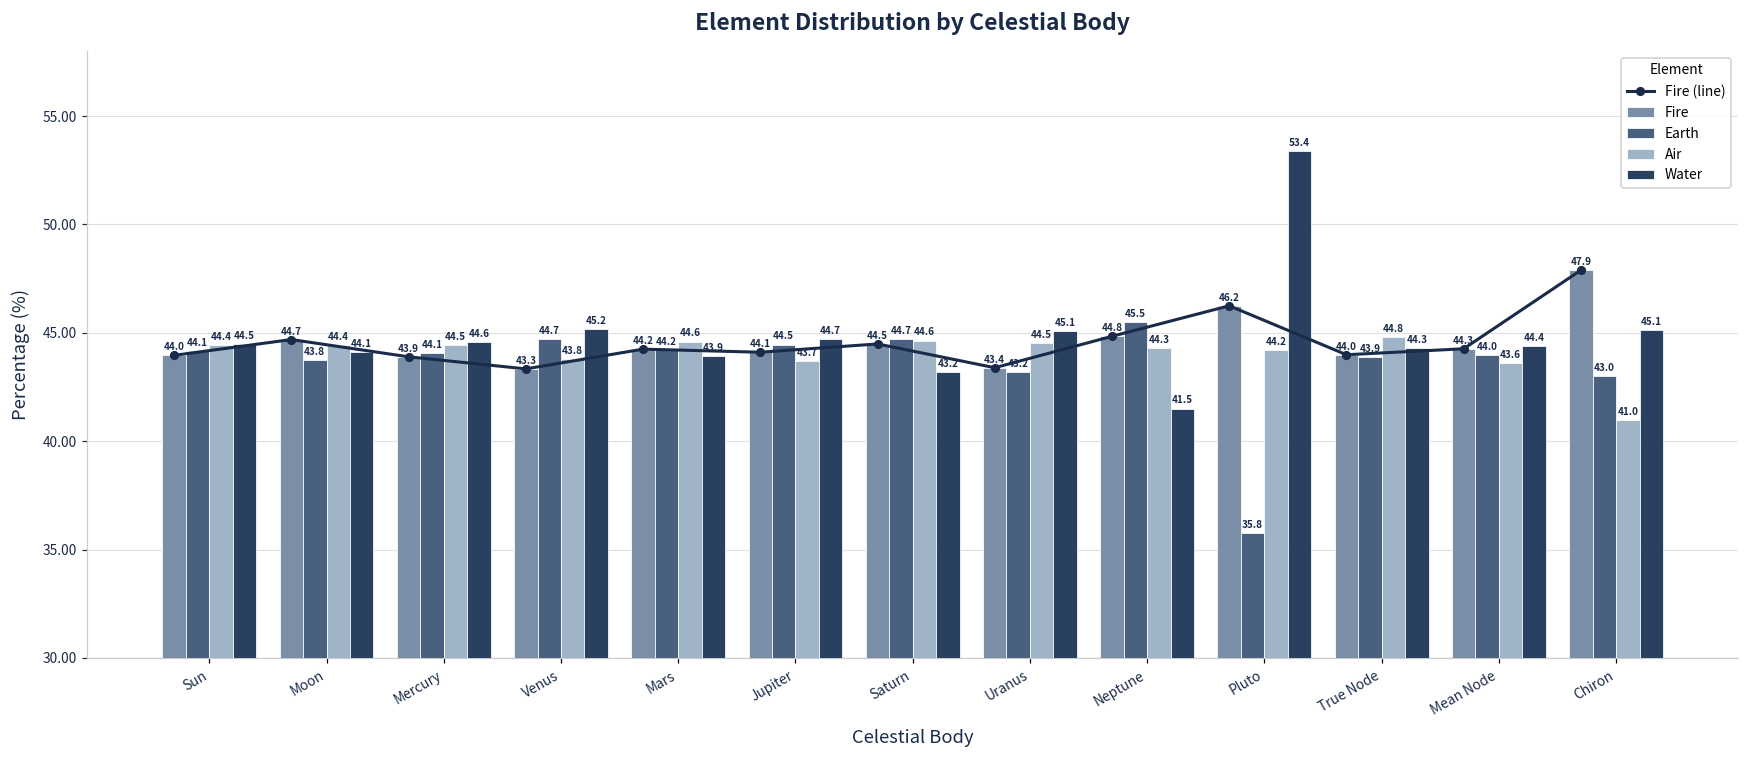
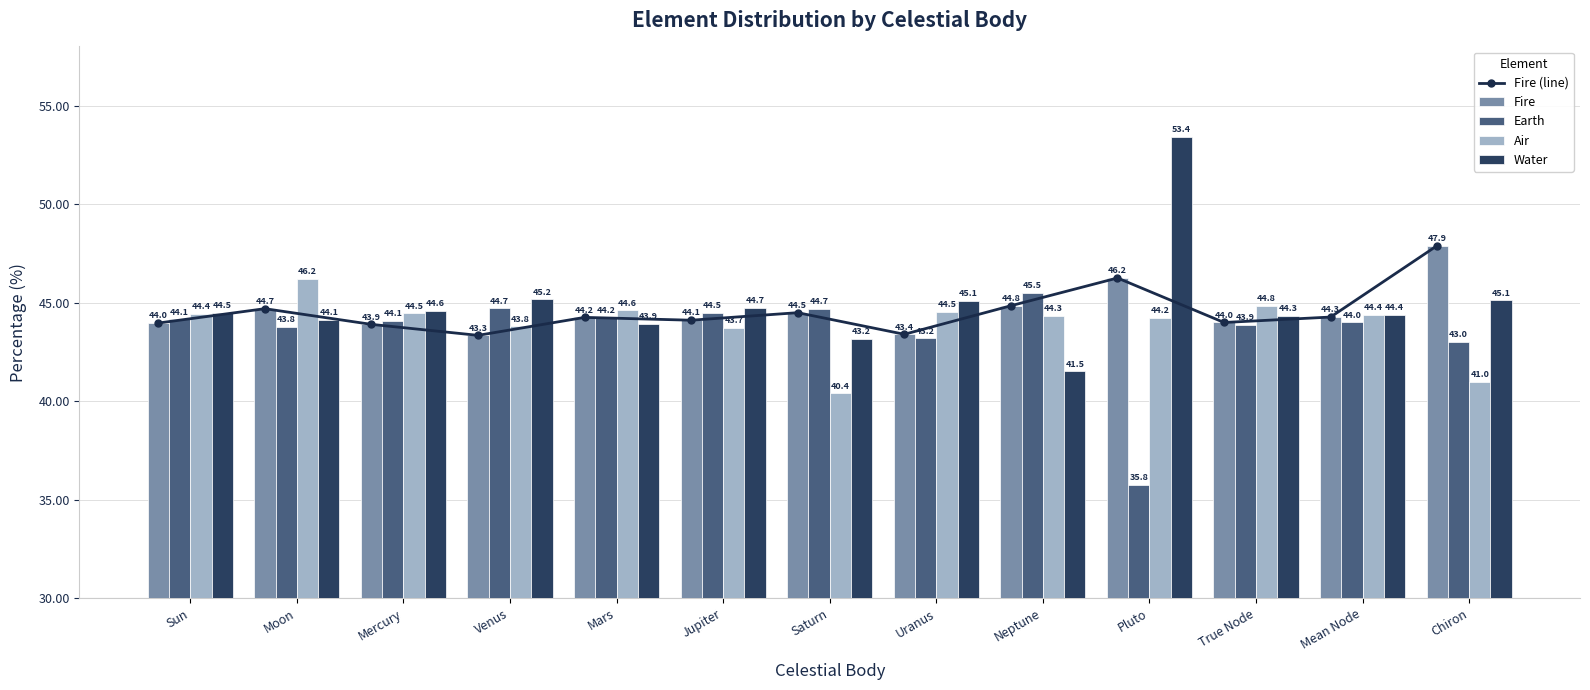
  {
    "Fire": {
      "Sun": 44.0,
      "Moon": 44.7,
      "Mercury": 43.9,
      "Venus": 43.3,
      "Mars": 44.2,
      "Jupiter": 44.1,
      "Saturn": 44.5,
      "Uranus": 43.4,
      "Neptune": 44.8,
      "Pluto": 46.2,
      "True Node": 44.0,
      "Mean Node": 44.3,
      "Chiron": 47.9
    },
    "Air": {
      "Sun": 44.4,
-     "Moon": 44.4,
+     "Moon": 46.2,
      "Mercury": 44.5,
      "Venus": 43.8,
      "Mars": 44.6,
      "Jupiter": 43.7,
-     "Saturn": 44.6,
+     "Saturn": 40.4,
      "Uranus": 44.5,
      "Neptune": 44.3,
      "Pluto": 44.2,
      "True Node": 44.8,
-     "Mean Node": 43.6,
+     "Mean Node": 44.4,
      "Chiron": 41.0
    }
  }
